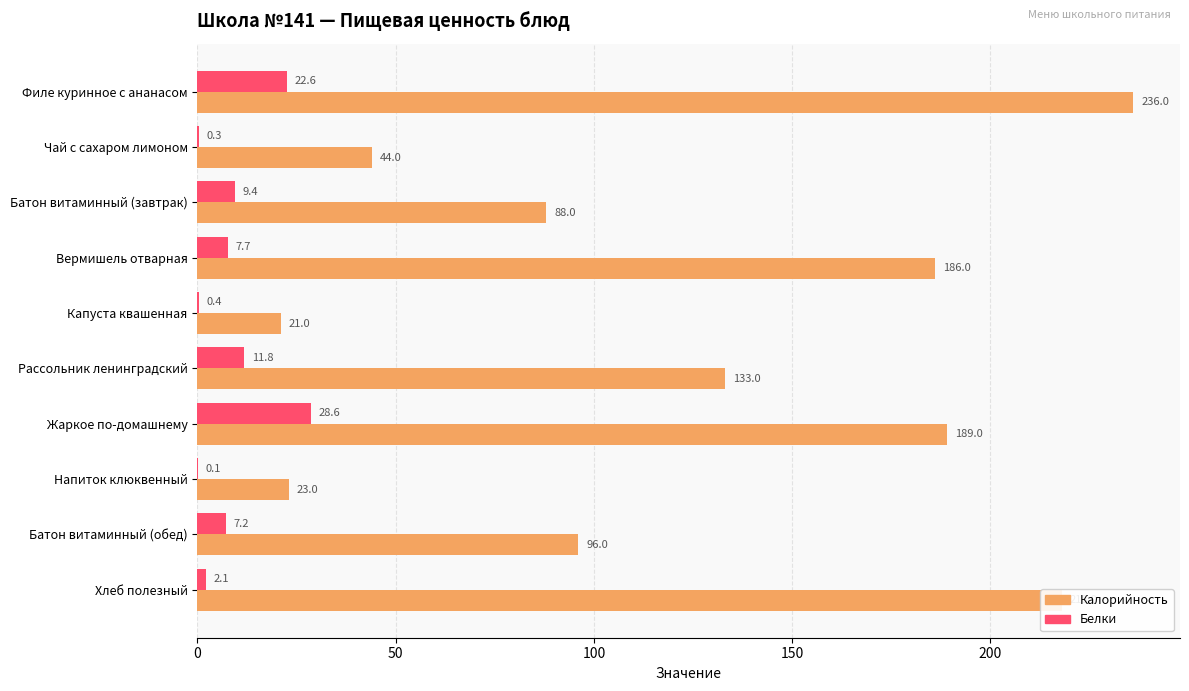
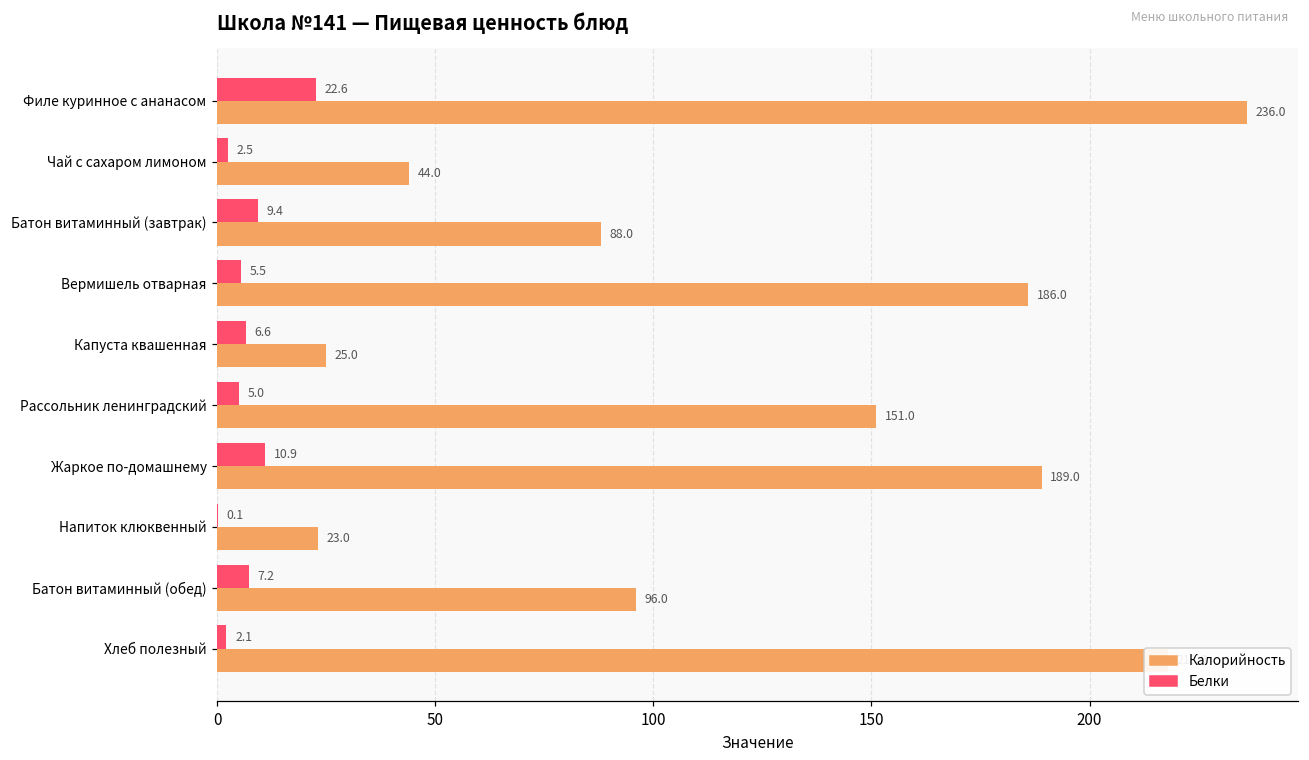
  {
    "Калорийность": {
      "Филе куринное с ананасом": 236.0,
      "Чай с сахаром лимоном": 44.0,
      "Батон витаминный (завтрак)": 88.0,
      "Вермишель отварная": 186.0,
-     "Капуста квашенная": 21.0,
-     "Рассольник ленинградский": 133.0,
+     "Капуста квашенная": 25.0,
+     "Рассольник ленинградский": 151.0,
      "Жаркое по-домашнему": 189.0,
      "Напиток клюквенный": 23.0,
      "Батон витаминный (обед)": 96.0
    },
    "Белки": {
      "Филе куринное с ананасом": 22.6,
-     "Чай с сахаром лимоном": 0.3,
+     "Чай с сахаром лимоном": 2.5,
      "Батон витаминный (завтрак)": 9.4,
-     "Вермишель отварная": 7.7,
-     "Капуста квашенная": 0.4,
-     "Рассольник ленинградский": 11.8,
-     "Жаркое по-домашнему": 28.6,
+     "Вермишель отварная": 5.5,
+     "Капуста квашенная": 6.6,
+     "Рассольник ленинградский": 5.0,
+     "Жаркое по-домашнему": 10.9,
      "Напиток клюквенный": 0.1,
      "Батон витаминный (обед)": 7.2,
      "Хлеб полезный": 2.1
    }
  }
